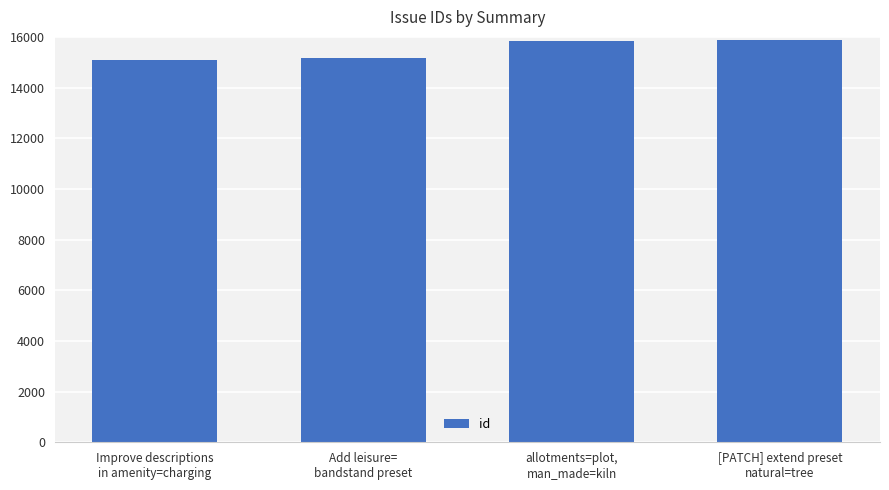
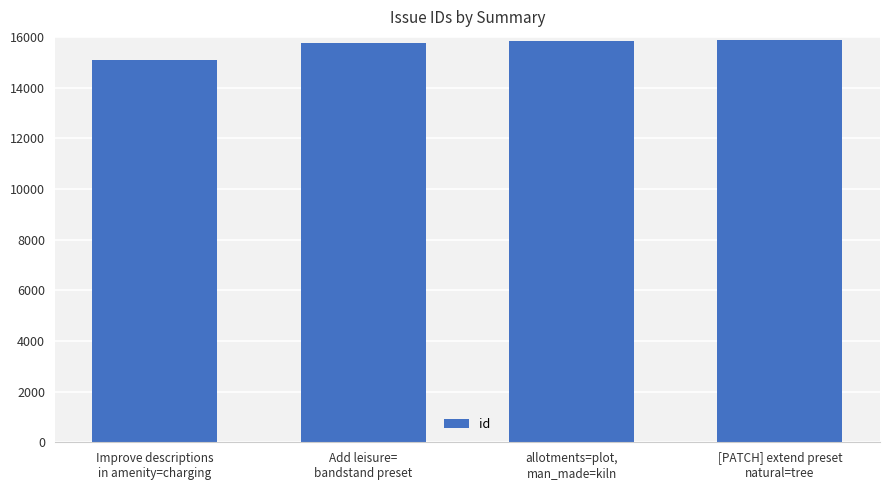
  {
    "Improve descriptions in amenity=charging": 15100,
-   "Add leisure= bandstand preset": 15200,
+   "Add leisure= bandstand preset": 15800,
    "allotments=plot, man_made=kiln": 15800,
    "[PATCH] extend preset natural=tree": 15900
  }
